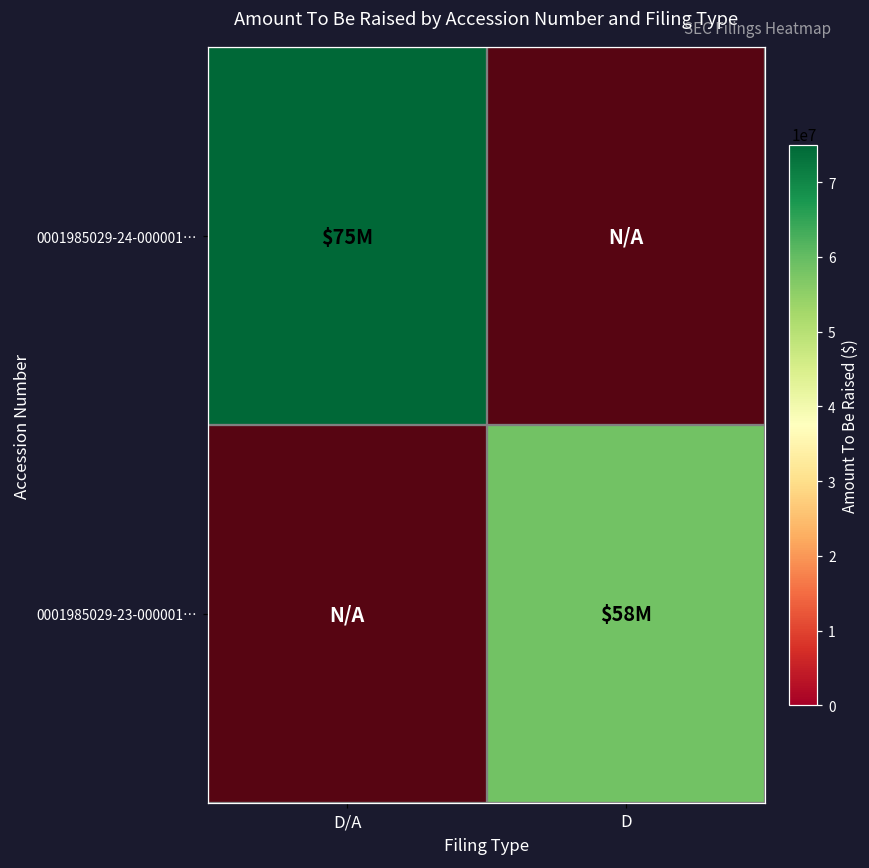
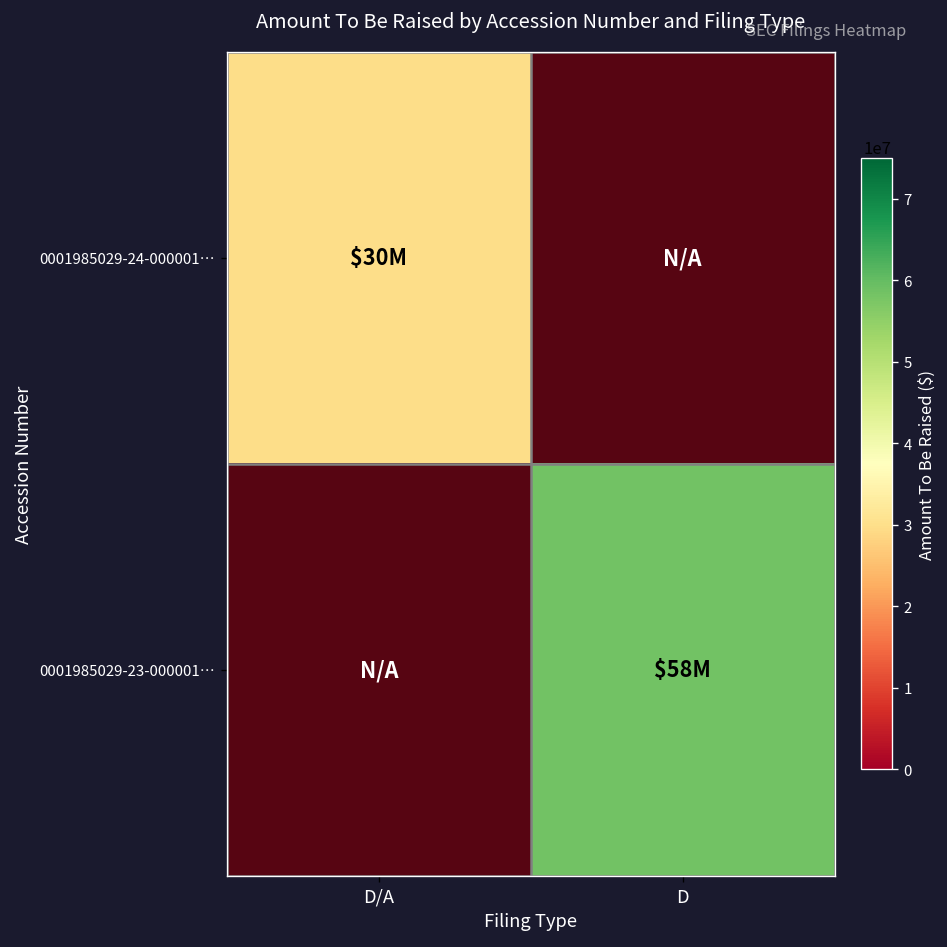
  {
    "0001985029-24-000001…": {
-     "D/A": "$75M"
+     "D/A": "$30M"
    },
    "0001985029-23-000001…": {
      "D": "$58M"
    }
  }
